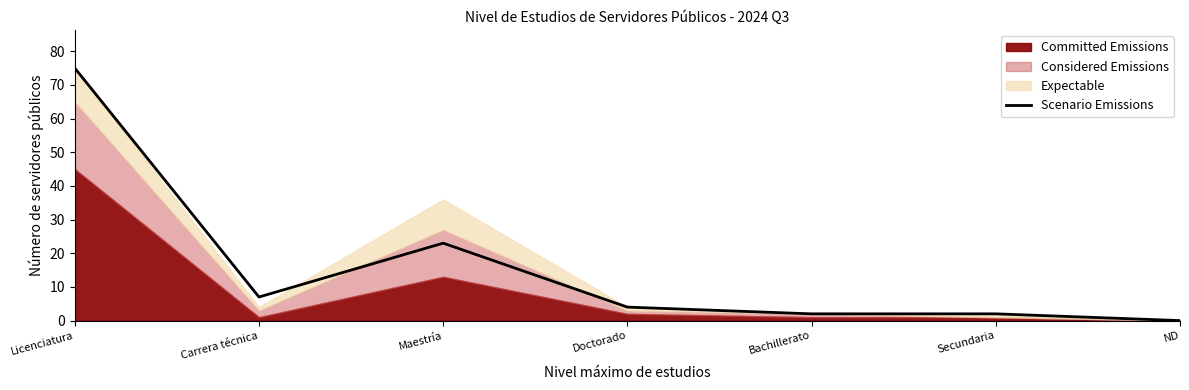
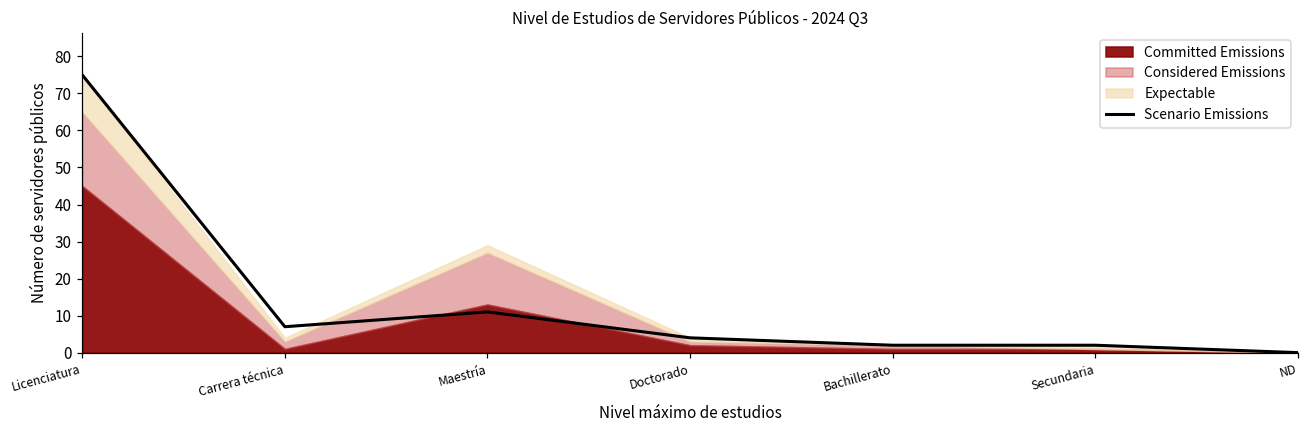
  {
    "Committed Emissions": {
      "Licenciatura": 45,
      "Carrera técnica": 1,
      "Maestría": 13,
      "Doctorado": 2,
      "Bachillerato": 1
    },
    "Scenario Emissions": {
      "Carrera técnica": 7,
-     "Maestría": 23
+     "Maestría": 11
    },
    "Considered Emissions": {
      "Licenciatura": 20,
      "Carrera técnica": 2,
      "Maestría": 14,
      "Doctorado": 1
    },
    "Expectable": {
      "Carrera técnica": 1,
-     "Maestría": 9
+     "Maestría": 2
    }
  }
